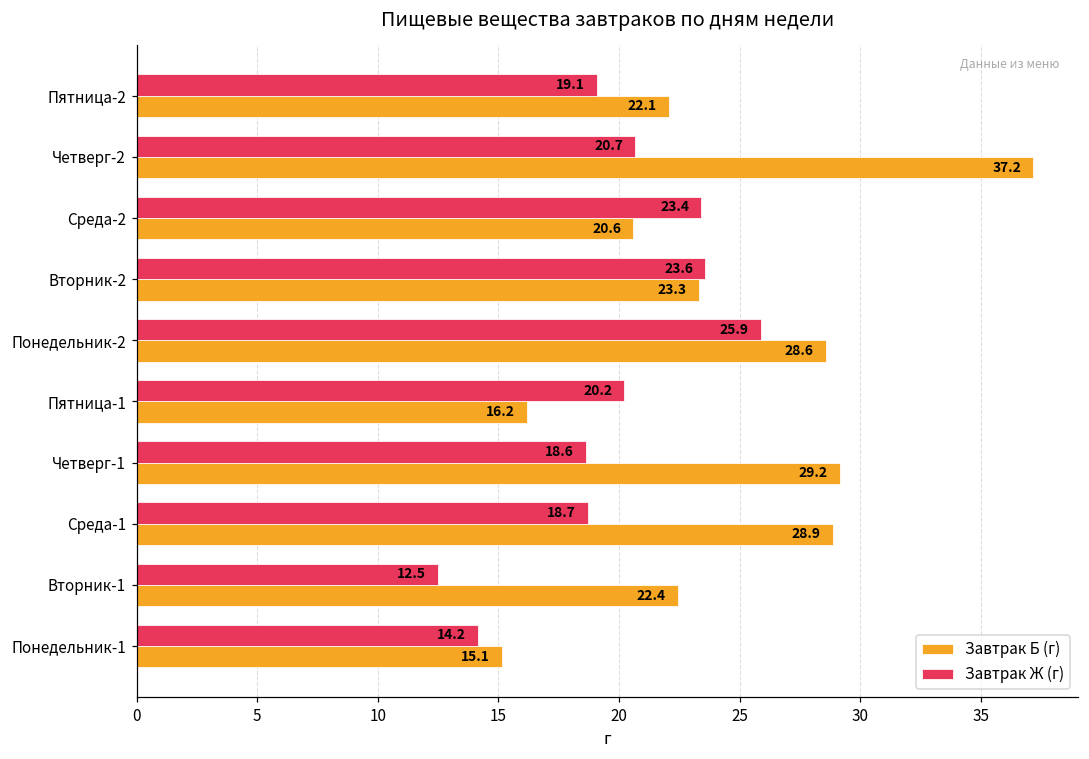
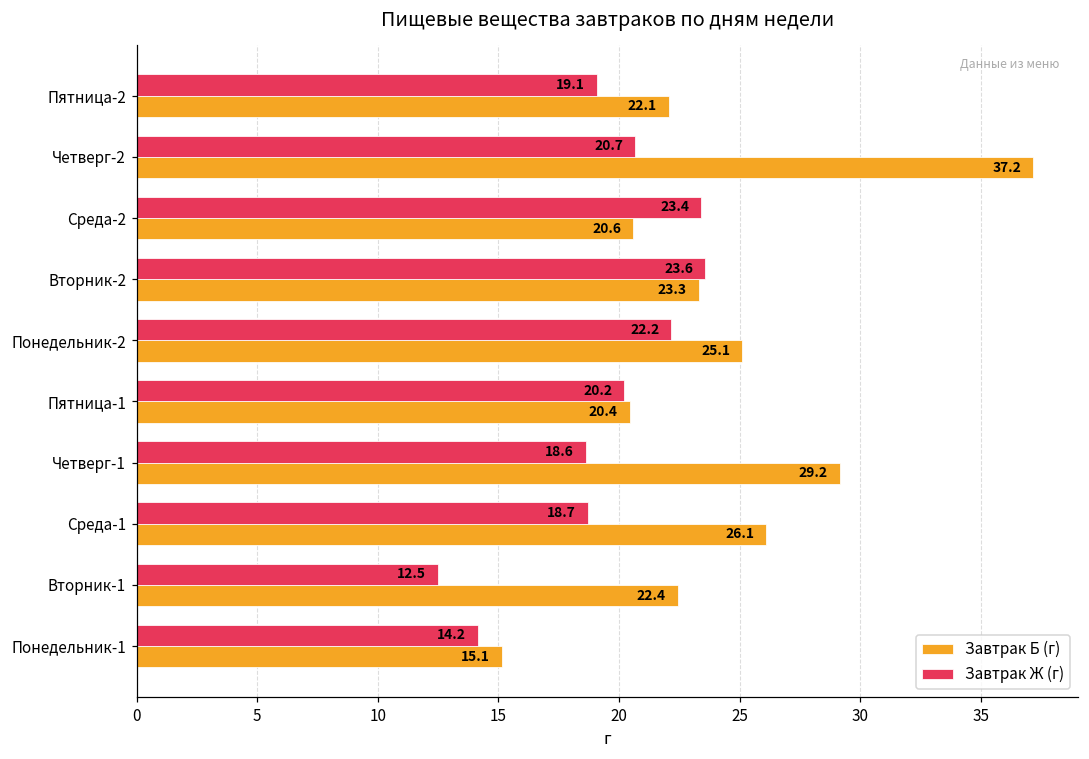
  {
    "Завтрак Б (г)": {
      "Пятница-2": 22.1,
      "Четверг-2": 37.2,
      "Среда-2": 20.6,
      "Вторник-2": 23.3,
-     "Понедельник-2": 28.6,
-     "Пятница-1": 16.2,
+     "Понедельник-2": 25.1,
+     "Пятница-1": 20.4,
      "Четверг-1": 29.2,
-     "Среда-1": 28.9,
+     "Среда-1": 26.1,
      "Вторник-1": 22.4,
      "Понедельник-1": 15.1
    },
    "Завтрак Ж (г)": {
      "Пятница-2": 19.1,
      "Четверг-2": 20.7,
      "Среда-2": 23.4,
      "Вторник-2": 23.6,
-     "Понедельник-2": 25.9,
+     "Понедельник-2": 22.2,
      "Пятница-1": 20.2,
      "Четверг-1": 18.6,
      "Среда-1": 18.7,
      "Вторник-1": 12.5,
      "Понедельник-1": 14.2
    }
  }
